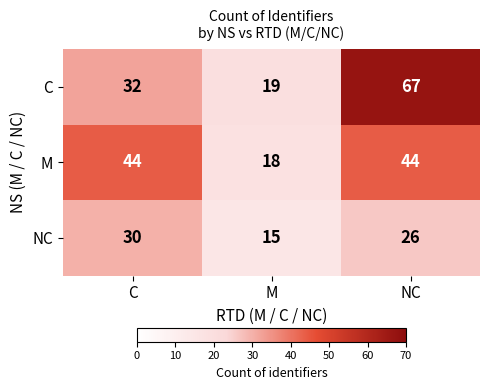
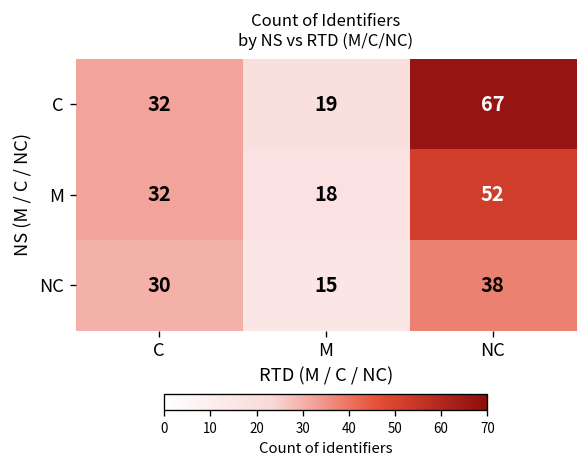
  {
    "C": {
      "C": 32,
      "M": 19,
      "NC": 67
    },
    "M": {
-     "C": 44,
+     "C": 32,
      "M": 18,
-     "NC": 44
+     "NC": 52
    },
    "NC": {
      "C": 30,
      "M": 15,
-     "NC": 26
+     "NC": 38
    }
  }
